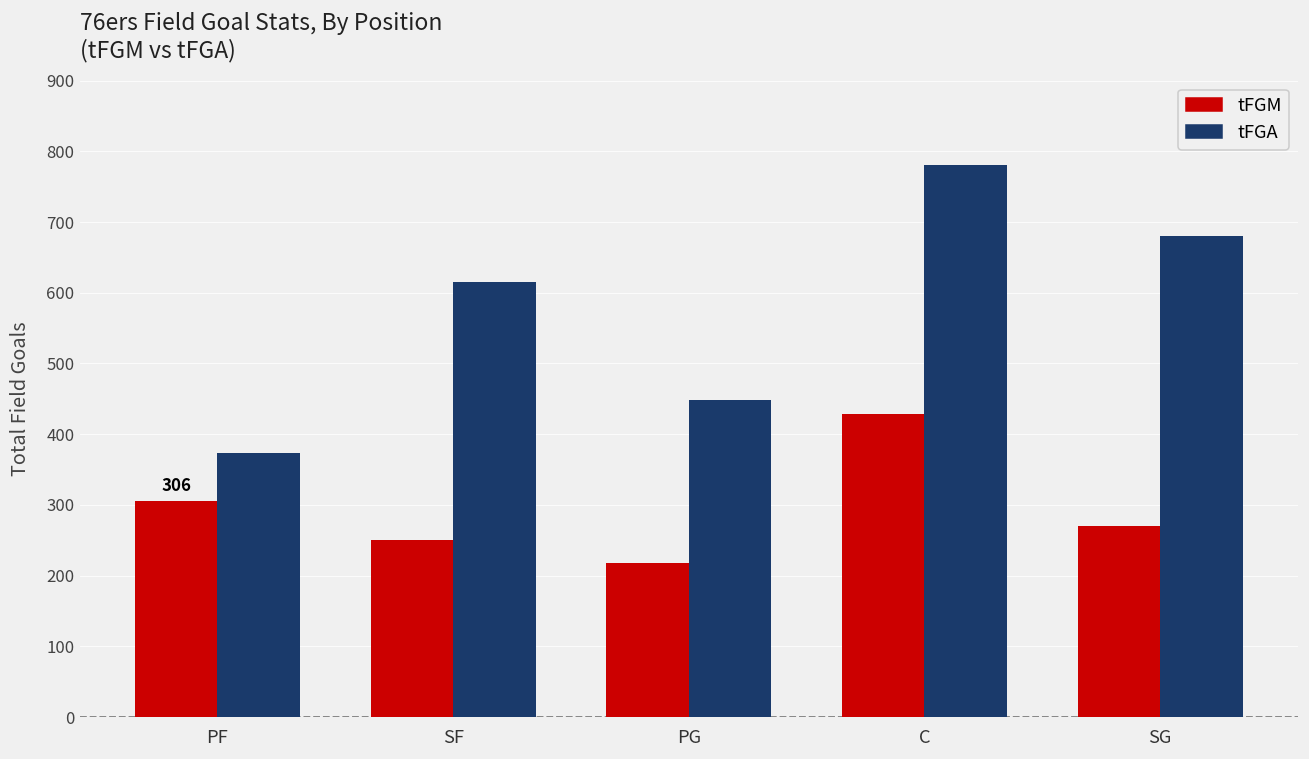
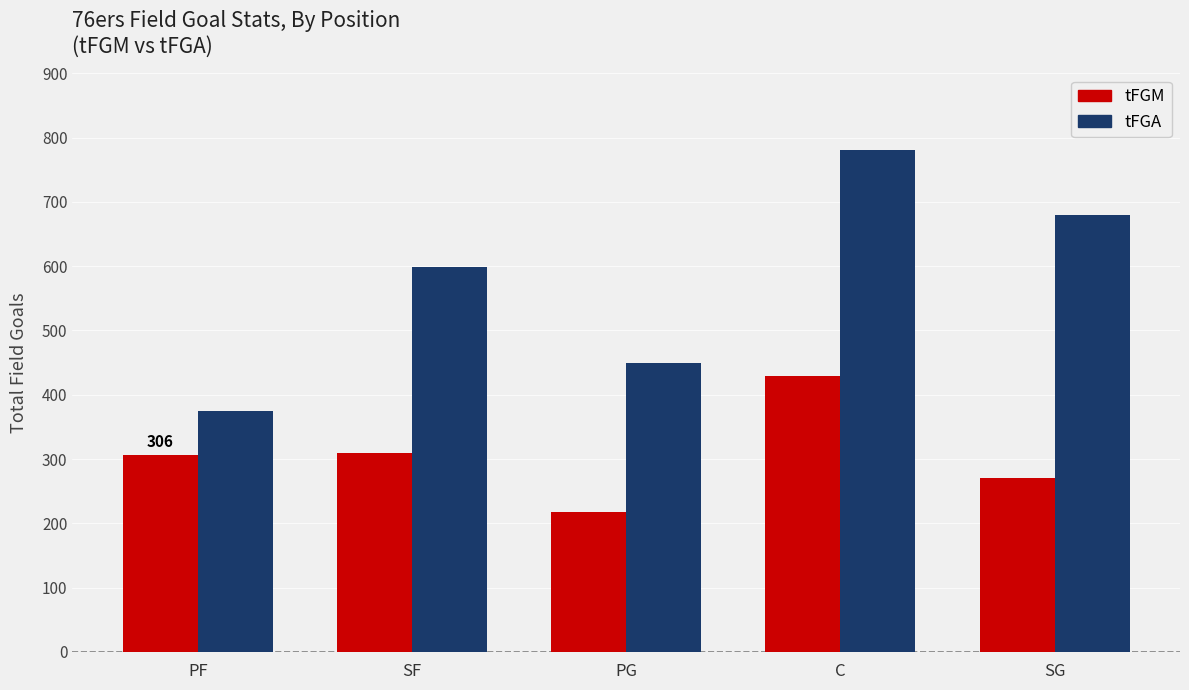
  {
    "tFGM": {
-     "SF": 250,
+     "SF": 310,
      "PG": 220,
      "C": 430,
      "SG": 270
    },
    "tFGA": {
      "PF": 370,
-     "SF": 620,
+     "SF": 600,
      "PG": 450,
      "C": 780,
      "SG": 680
    }
  }
